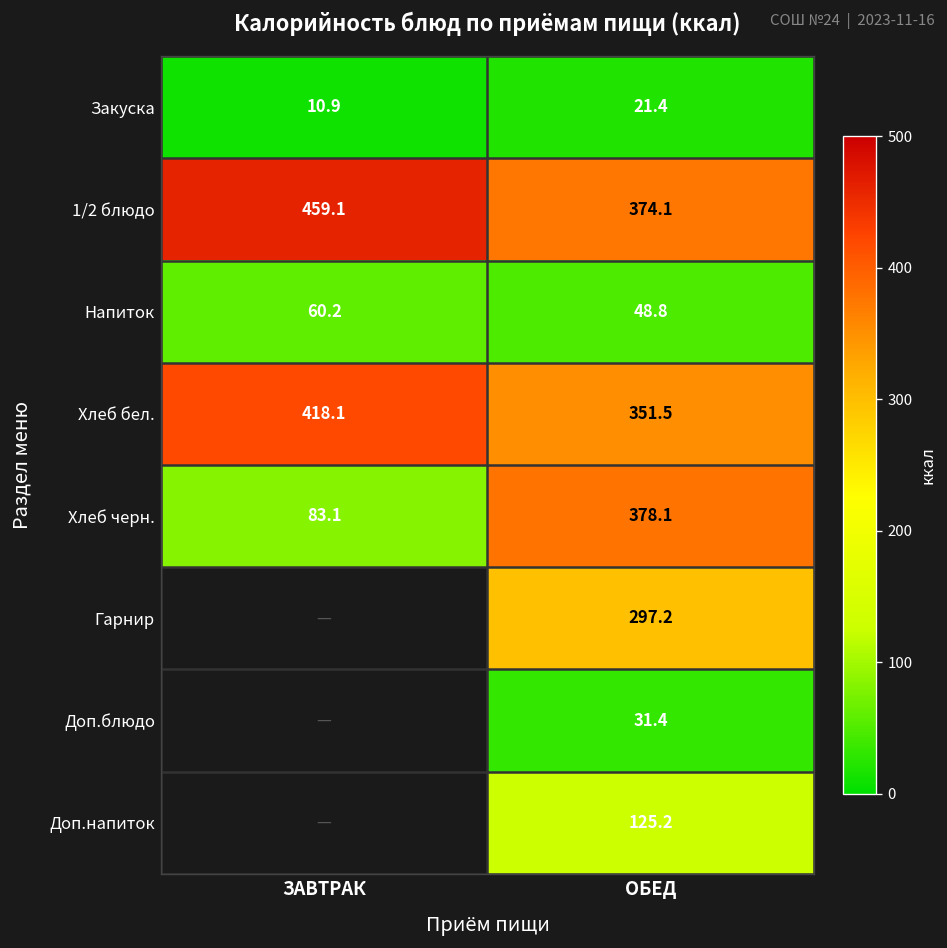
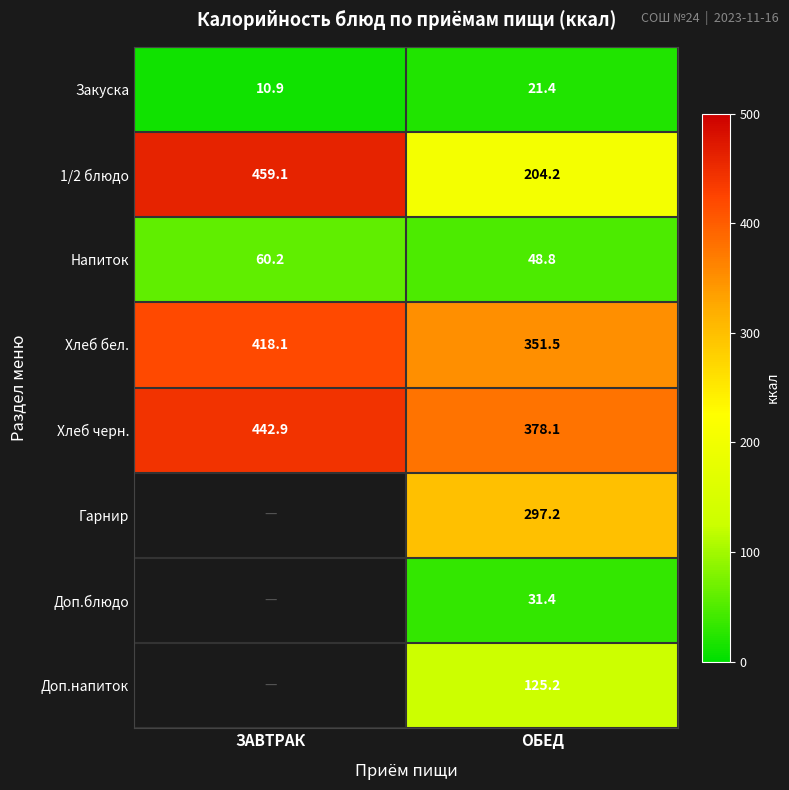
  {
    "Закуска": {
      "ЗАВТРАК": 10.9,
      "ОБЕД": 21.4
    },
    "1/2 блюдо": {
      "ЗАВТРАК": 459.1,
-     "ОБЕД": 374.1
+     "ОБЕД": 204.2
    },
    "Напиток": {
      "ЗАВТРАК": 60.2,
      "ОБЕД": 48.8
    },
    "Хлеб бел.": {
      "ЗАВТРАК": 418.1,
      "ОБЕД": 351.5
    },
    "Хлеб черн.": {
-     "ЗАВТРАК": 83.1,
+     "ЗАВТРАК": 442.9,
      "ОБЕД": 378.1
    },
    "Гарнир": {
      "ОБЕД": 297.2
    },
    "Доп.блюдо": {
      "ОБЕД": 31.4
    },
    "Доп.напиток": {
      "ОБЕД": 125.2
    }
  }
